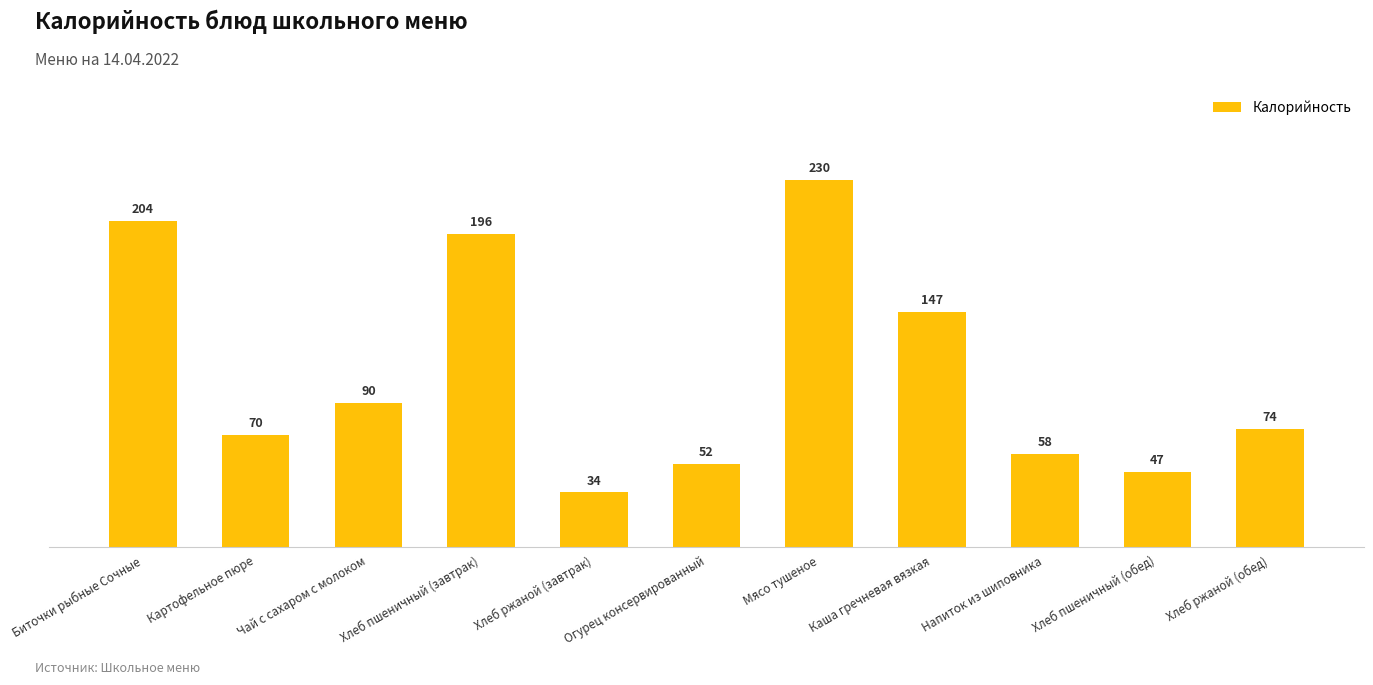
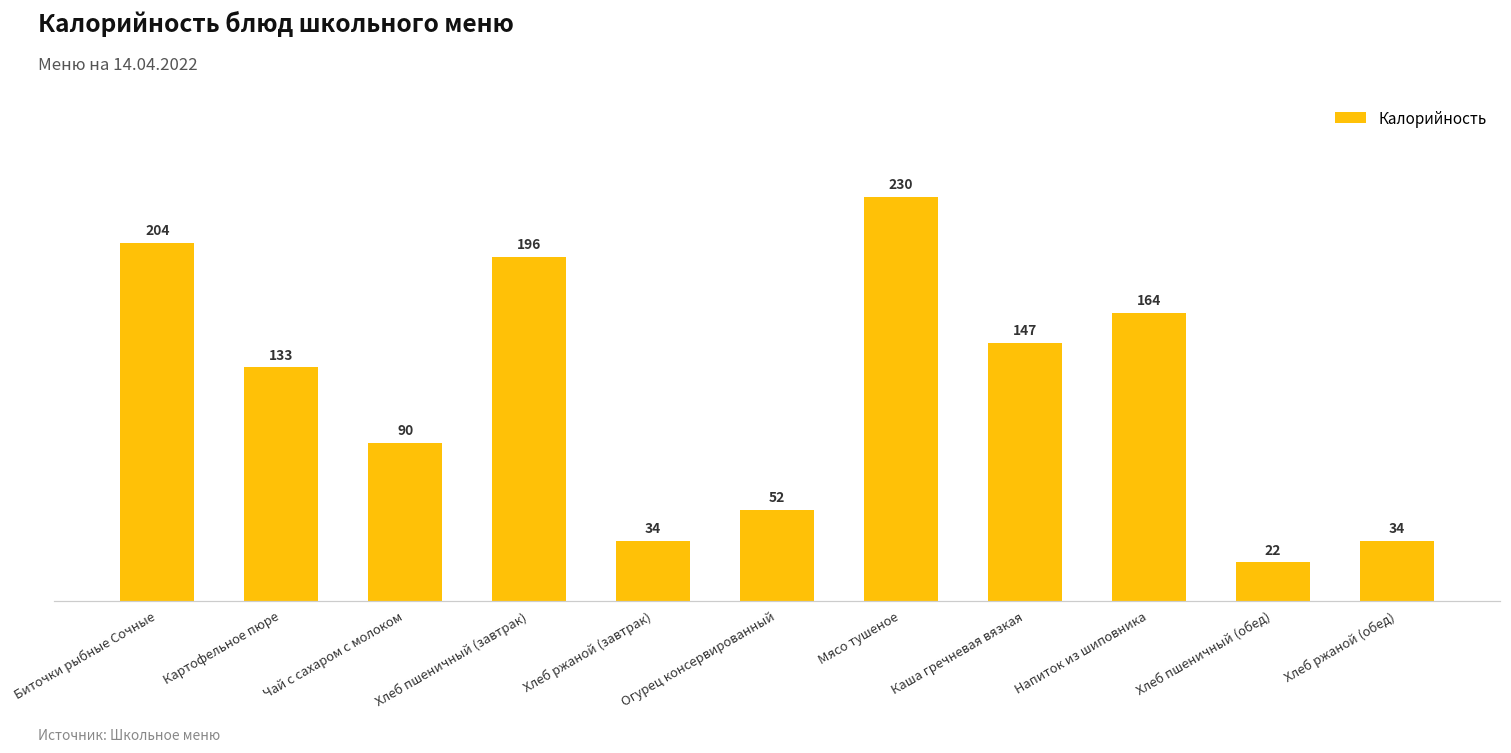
  {
    "Биточки рыбные Сочные": 204,
-   "Картофельное пюре": 70,
+   "Картофельное пюре": 133,
    "Чай с сахаром с молоком": 90,
    "Хлеб пшеничный (завтрак)": 196,
    "Хлеб ржаной (завтрак)": 34,
    "Огурец консервированный": 52,
    "Мясо тушеное": 230,
    "Каша гречневая вязкая": 147,
-   "Напиток из шиповника": 58,
-   "Хлеб пшеничный (обед)": 47,
-   "Хлеб ржаной (обед)": 74
+   "Напиток из шиповника": 164,
+   "Хлеб пшеничный (обед)": 22,
+   "Хлеб ржаной (обед)": 34
  }
